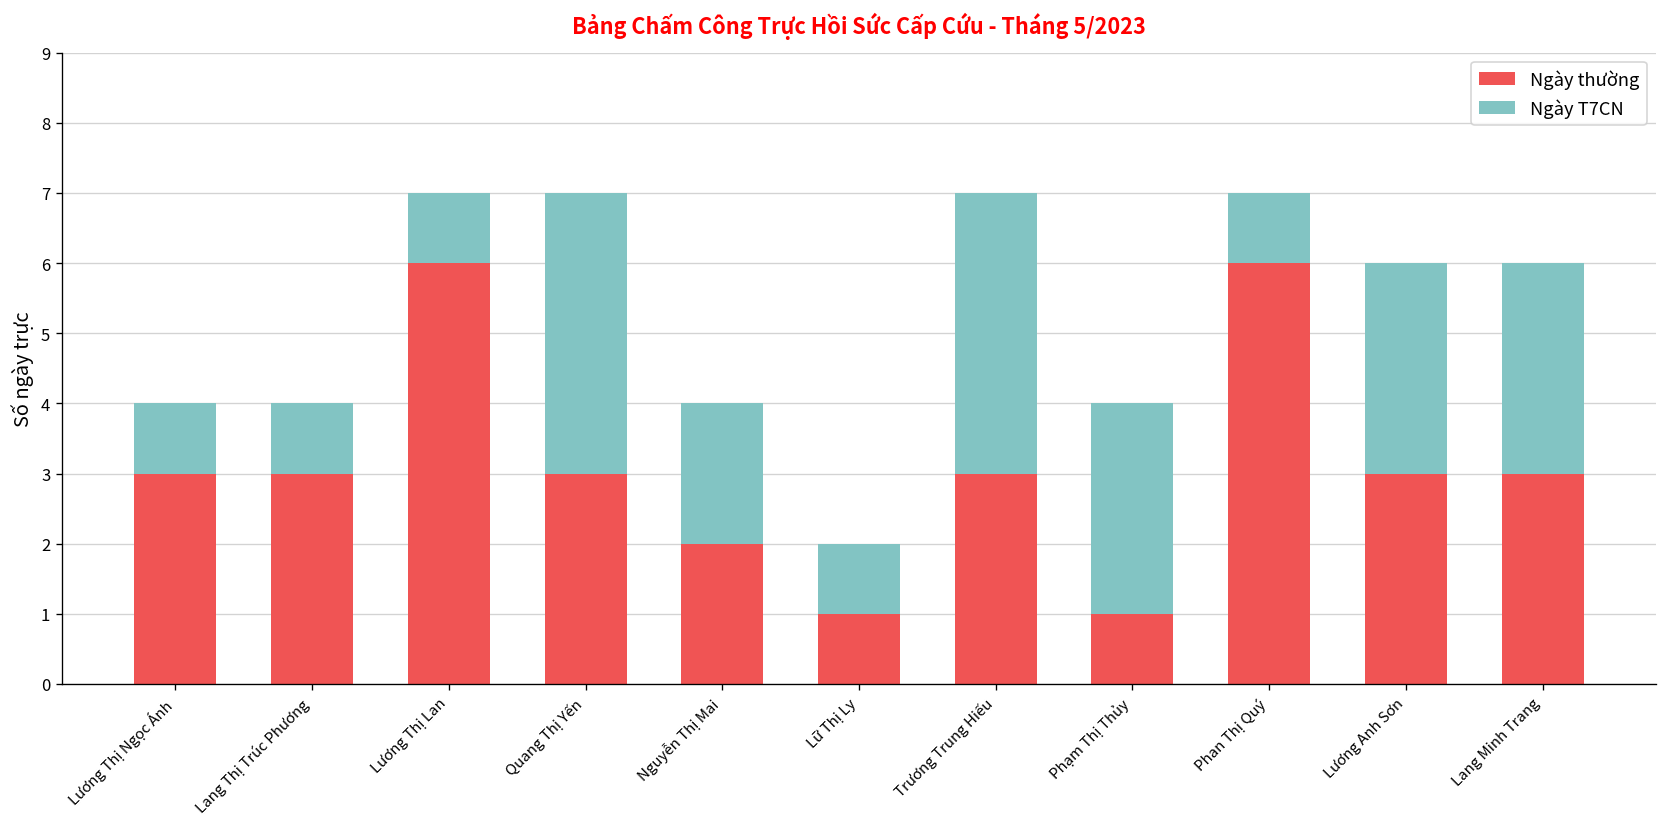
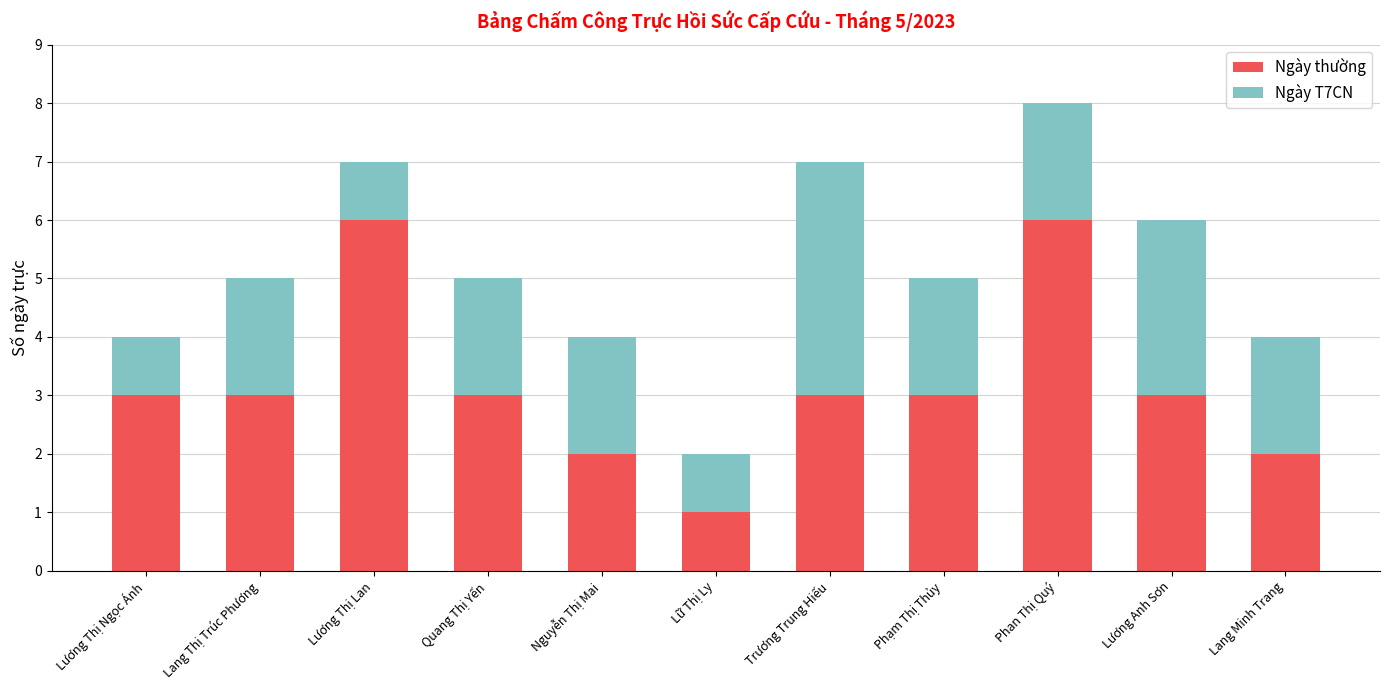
  {
    "Ngày thường": {
      "Lương Thị Ngọc Ánh": 3,
      "Lang Thị Trúc Phương": 3,
      "Lương Thị Lan": 6,
      "Quang Thị Yến": 3,
      "Nguyễn Thị Mai": 2,
      "Lữ Thị Ly": 1,
      "Trương Trung Hiếu": 3,
-     "Phạm Thị Thủy": 1,
+     "Phạm Thị Thủy": 3,
      "Phan Thị Quý": 6,
      "Lương Anh Sơn": 3,
-     "Lang Minh Trang": 3
+     "Lang Minh Trang": 2
    },
    "Ngày T7CN": {
      "Lương Thị Ngọc Ánh": 1,
-     "Lang Thị Trúc Phương": 1,
+     "Lang Thị Trúc Phương": 2,
      "Lương Thị Lan": 1,
-     "Quang Thị Yến": 4,
+     "Quang Thị Yến": 2,
      "Nguyễn Thị Mai": 2,
      "Lữ Thị Ly": 1,
      "Trương Trung Hiếu": 4,
-     "Phạm Thị Thủy": 3,
-     "Phan Thị Quý": 1,
+     "Phạm Thị Thủy": 2,
+     "Phan Thị Quý": 2,
      "Lương Anh Sơn": 3,
-     "Lang Minh Trang": 3
+     "Lang Minh Trang": 2
    }
  }
